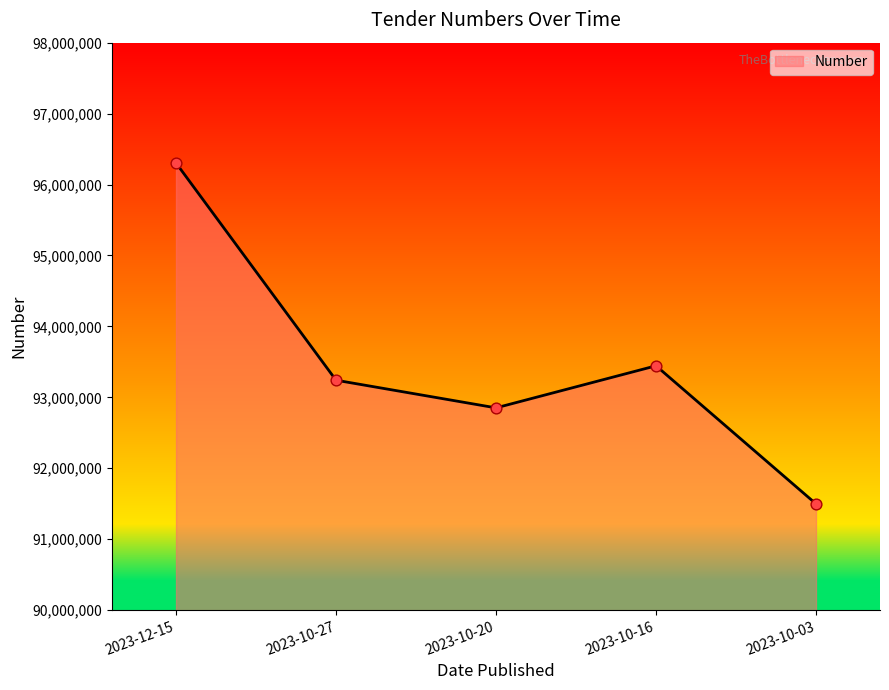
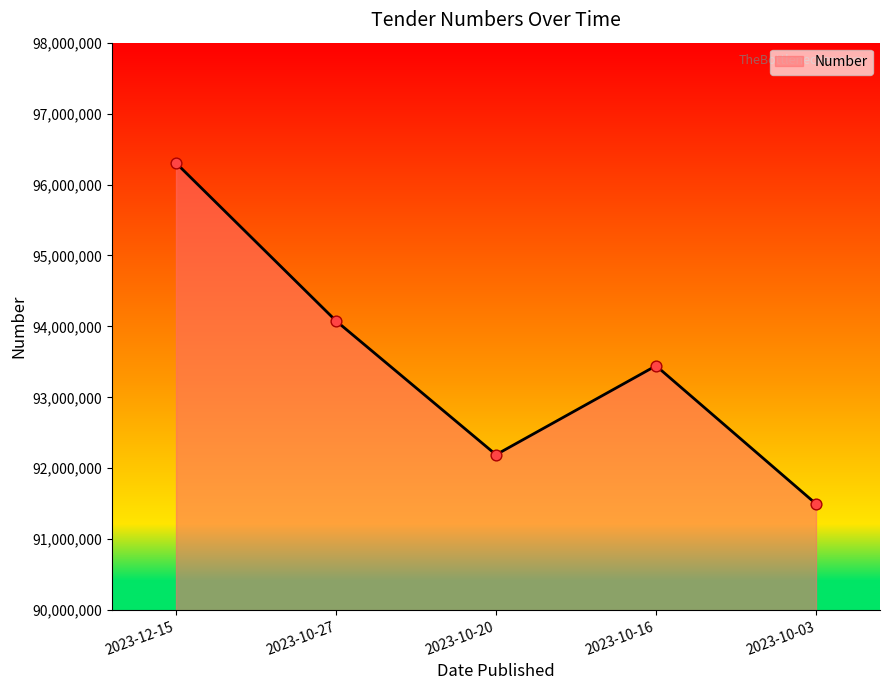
  {
    "2023-12-15": "96,300,000",
-   "2023-10-27": "93,200,000",
-   "2023-10-20": "92,900,000",
+   "2023-10-27": "94,100,000",
+   "2023-10-20": "92,200,000",
    "2023-10-16": "93,400,000",
    "2023-10-03": "91,500,000"
  }
